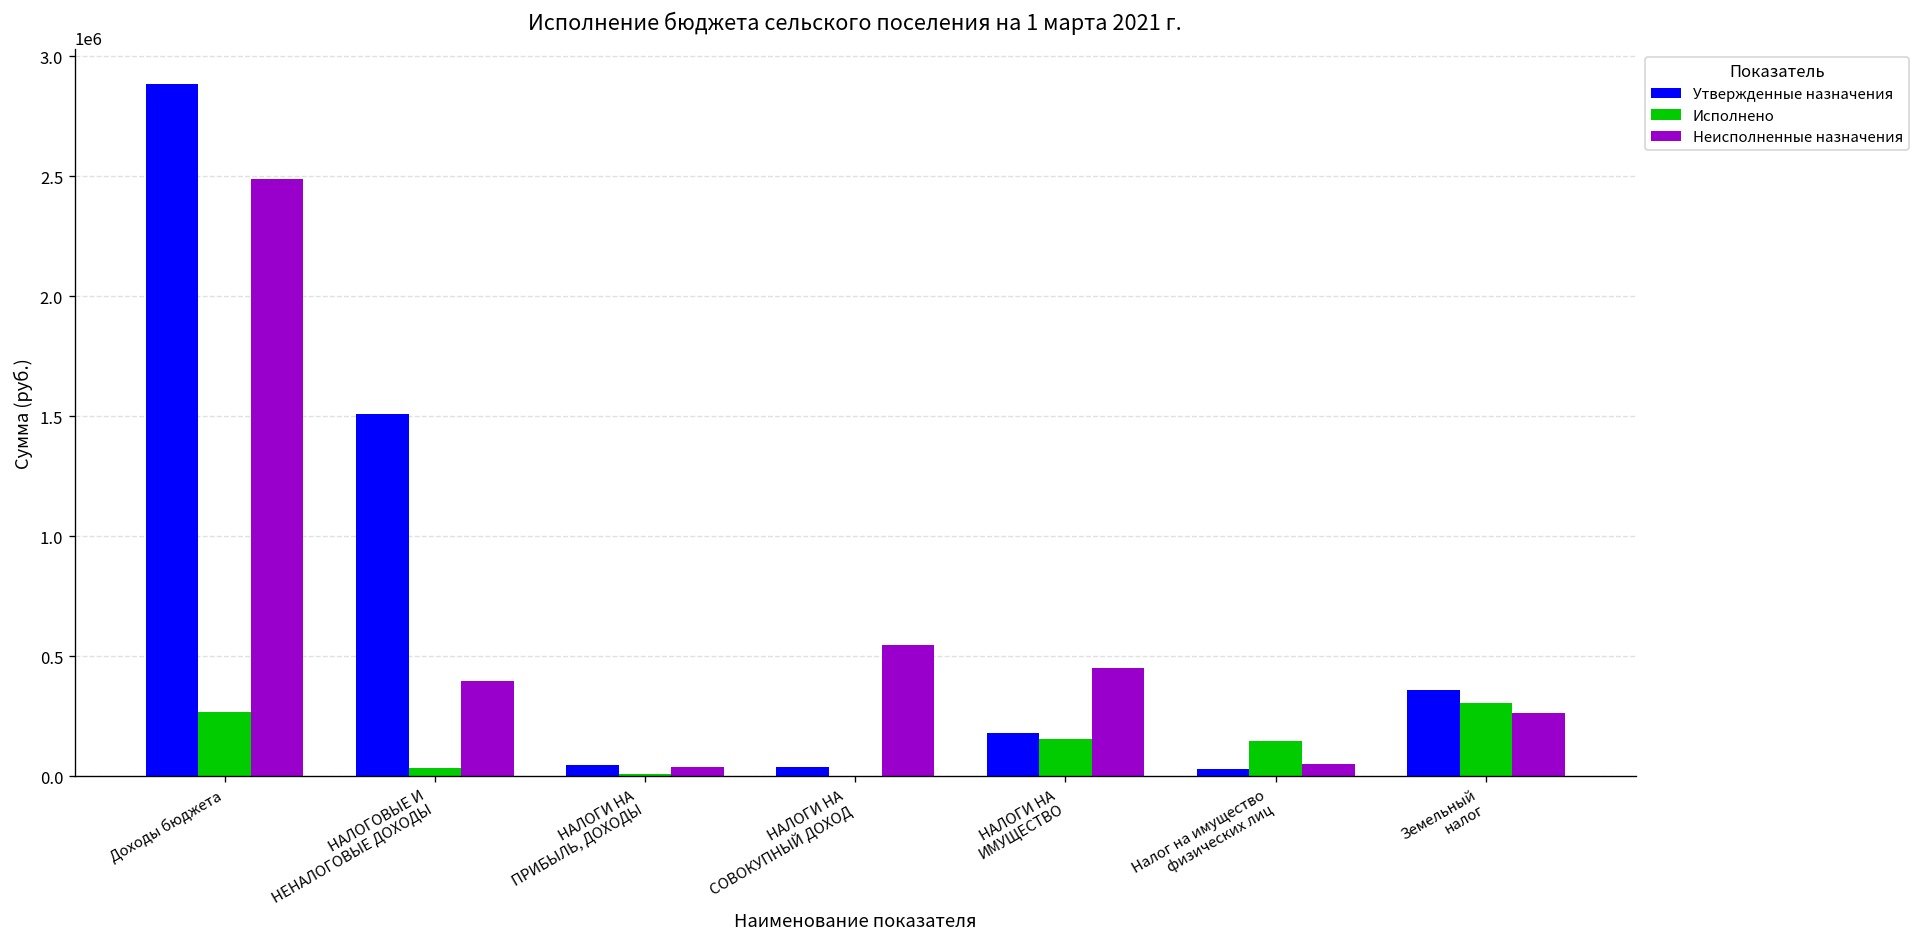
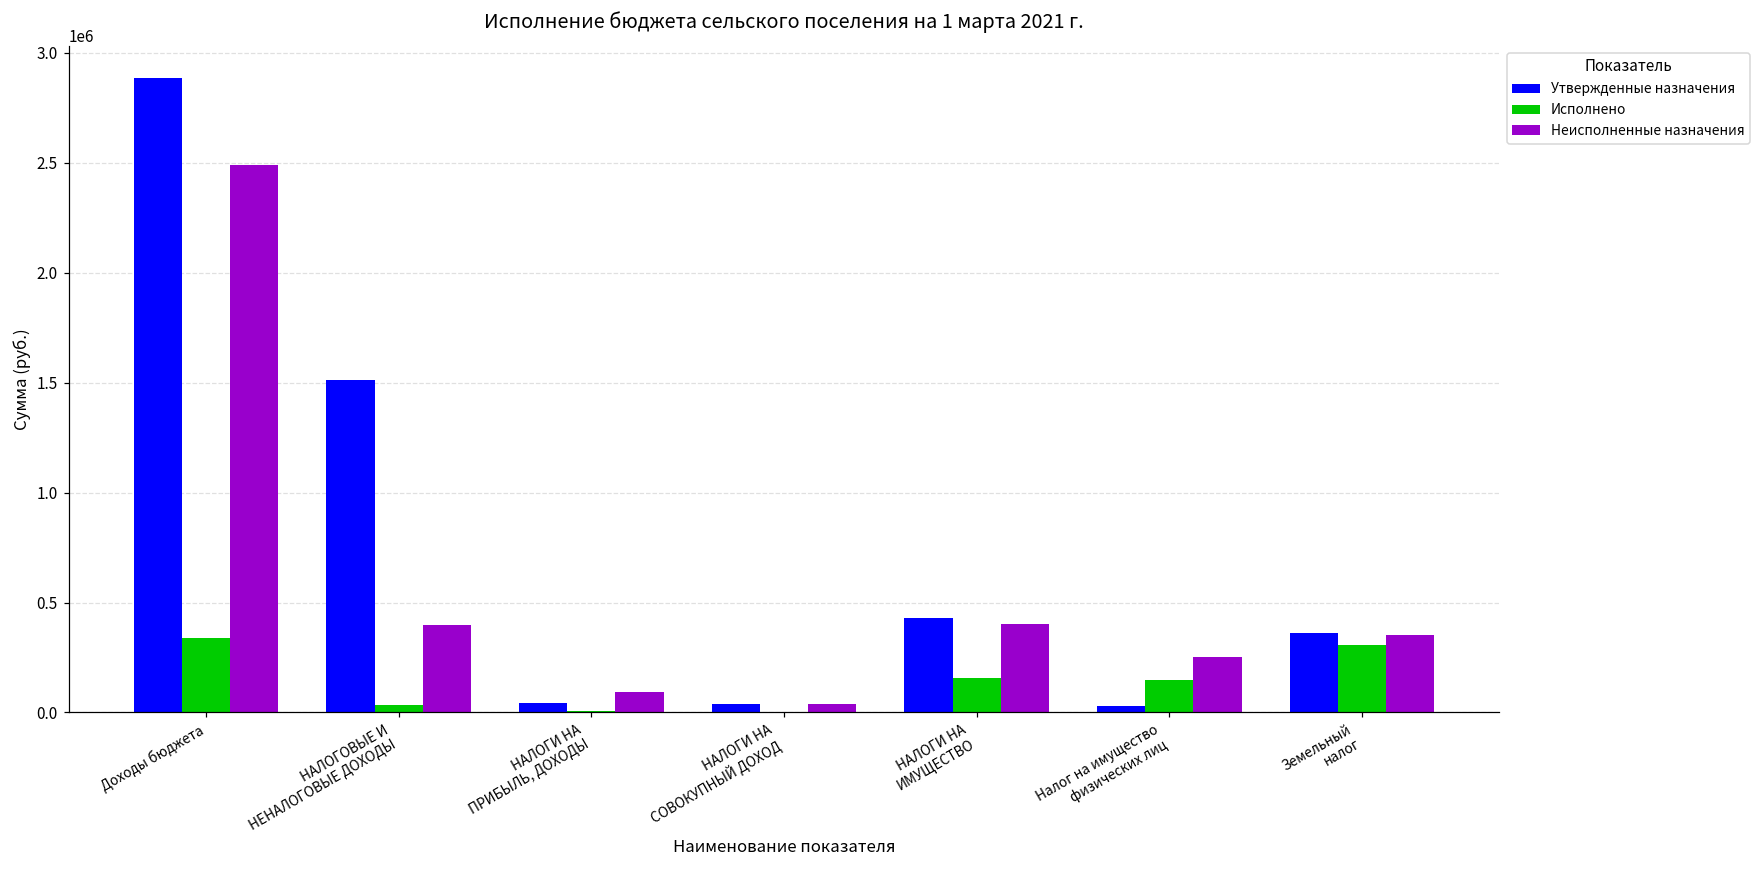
  {
    "Утвержденные назначения": {
      "Доходы бюджета": 2890000,
      "НАЛОГОВЫЕ И НЕНАЛОГОВЫЕ ДОХОДЫ": 1510000,
      "НАЛОГИ НА ПРИБЫЛЬ, ДОХОДЫ": 50000,
      "НАЛОГИ НА СОВОКУПНЫЙ ДОХОД": 40000,
-     "НАЛОГИ НА ИМУЩЕСТВО": 180000,
+     "НАЛОГИ НА ИМУЩЕСТВО": 430000,
      "Налог на имущество физических лиц": 30000,
      "Земельный налог": 360000
    },
    "Исполнено": {
-     "Доходы бюджета": 270000,
+     "Доходы бюджета": 340000,
      "НАЛОГОВЫЕ И НЕНАЛОГОВЫЕ ДОХОДЫ": 30000,
      "НАЛОГИ НА СОВОКУПНЫЙ ДОХОД": 0,
      "НАЛОГИ НА ИМУЩЕСТВО": 160000,
      "Налог на имущество физических лиц": 150000,
      "Земельный налог": 310000
    },
    "Неисполненные назначения": {
      "Доходы бюджета": 2490000,
      "НАЛОГОВЫЕ И НЕНАЛОГОВЫЕ ДОХОДЫ": 400000,
-     "НАЛОГИ НА ПРИБЫЛЬ, ДОХОДЫ": 40000,
-     "НАЛОГИ НА СОВОКУПНЫЙ ДОХОД": 550000,
-     "НАЛОГИ НА ИМУЩЕСТВО": 450000,
-     "Налог на имущество физических лиц": 50000,
-     "Земельный налог": 260000
+     "НАЛОГИ НА ПРИБЫЛЬ, ДОХОДЫ": 90000,
+     "НАЛОГИ НА СОВОКУПНЫЙ ДОХОД": 40000,
+     "НАЛОГИ НА ИМУЩЕСТВО": 400000,
+     "Налог на имущество физических лиц": 250000,
+     "Земельный налог": 350000
    }
  }
